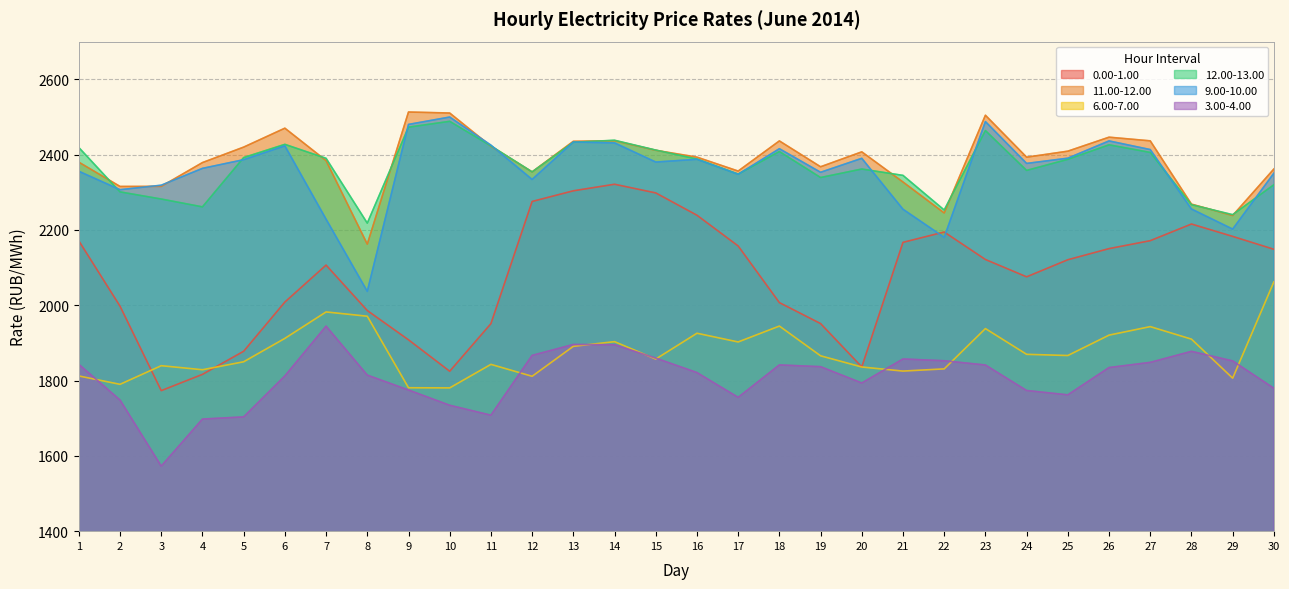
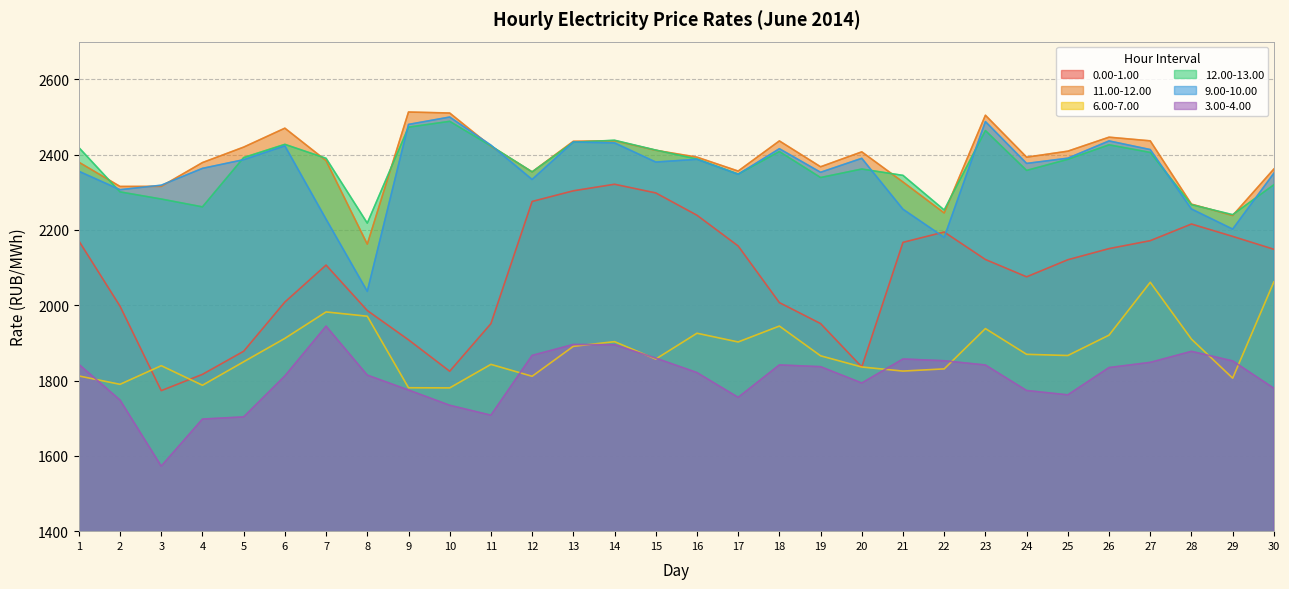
  {
    "6.00-7.00": {
      "1": 1810,
      "2": 1790,
      "3": 1840,
-     "4": 1830,
+     "4": 1790,
      "5": 1850,
      "6": 1910,
      "7": 1980,
      "8": 1970,
      "10": 1780,
      "11": 1840,
      "12": 1810,
      "14": 1900,
      "16": 1930,
      "17": 1900,
      "18": 1940,
      "19": 1870,
      "21": 1830,
      "22": 1830,
      "23": 1940,
      "24": 1870,
      "25": 1870,
      "26": 1920,
-     "27": 1940,
+     "27": 2060,
      "28": 1910,
      "29": 1810,
      "30": 2060
    },
    "12.00-13.00": {
      "1": 2420,
      "3": 2280,
      "4": 2260,
      "8": 2220,
      "9": 2470,
      "10": 2490,
      "18": 2410,
      "19": 2340,
      "20": 2360,
      "21": 2340,
      "22": 2250,
      "23": 2460,
      "24": 2360,
      "26": 2430,
      "27": 2410,
      "30": 2320
    },
    "9.00-10.00": {
      "1": 2360,
      "4": 2360,
      "7": 2230,
      "8": 2040,
      "9": 2480,
      "10": 2500,
      "12": 2330,
      "15": 2380,
      "18": 2420,
      "19": 2350,
      "20": 2390,
      "21": 2250,
      "22": 2180,
      "23": 2490,
      "24": 2380,
      "26": 2440,
      "27": 2410,
      "28": 2260,
      "29": 2200,
      "30": 2350
    },
    "3.00-4.00": {
      "1": 1840,
      "2": 1750,
      "3": 1570,
      "4": 1700,
      "5": 1700,
      "6": 1810,
      "7": 1940,
      "8": 1810,
      "10": 1730,
      "11": 1710,
      "12": 1870,
      "14": 1900,
      "16": 1820,
      "17": 1760,
      "18": 1840,
      "19": 1840,
      "20": 1790,
      "21": 1860,
      "22": 1850,
      "23": 1840,
      "24": 1770,
      "25": 1760,
      "26": 1830,
      "27": 1850,
      "28": 1880,
      "29": 1850,
      "30": 1780
    }
  }
